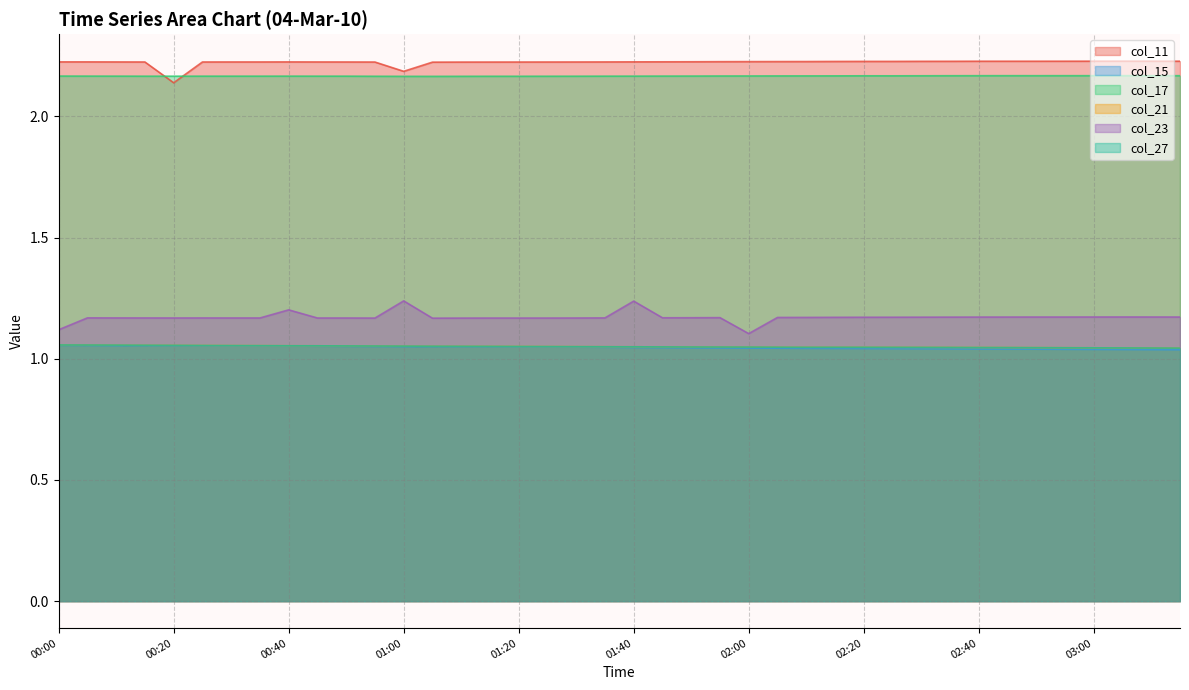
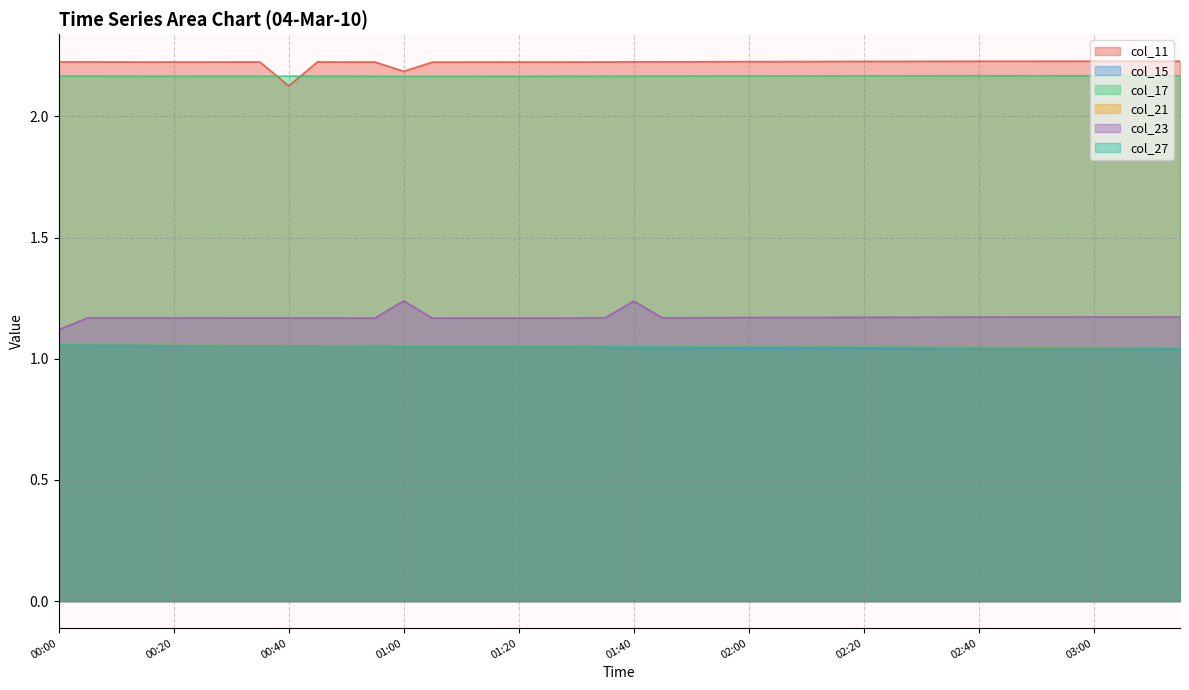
  {
    "col_11": {
      "00:00": 2.23,
-     "00:20": 2.14,
-     "00:40": 2.23,
+     "00:20": 2.22,
+     "00:40": 2.13,
      "01:00": 2.19,
      "01:20": 2.22,
      "01:40": 2.23,
      "02:00": 2.23,
      "02:20": 2.23,
      "02:40": 2.23
    },
    "col_23": {
      "00:00": 1.12,
      "00:20": 1.17,
-     "00:40": 1.20,
+     "00:40": 1.17,
      "01:00": 1.24,
      "01:20": 1.17,
      "01:40": 1.24,
-     "02:00": 1.10,
+     "02:00": 1.17,
      "02:20": 1.17,
      "02:40": 1.17,
      "03:00": 1.17
    }
  }
